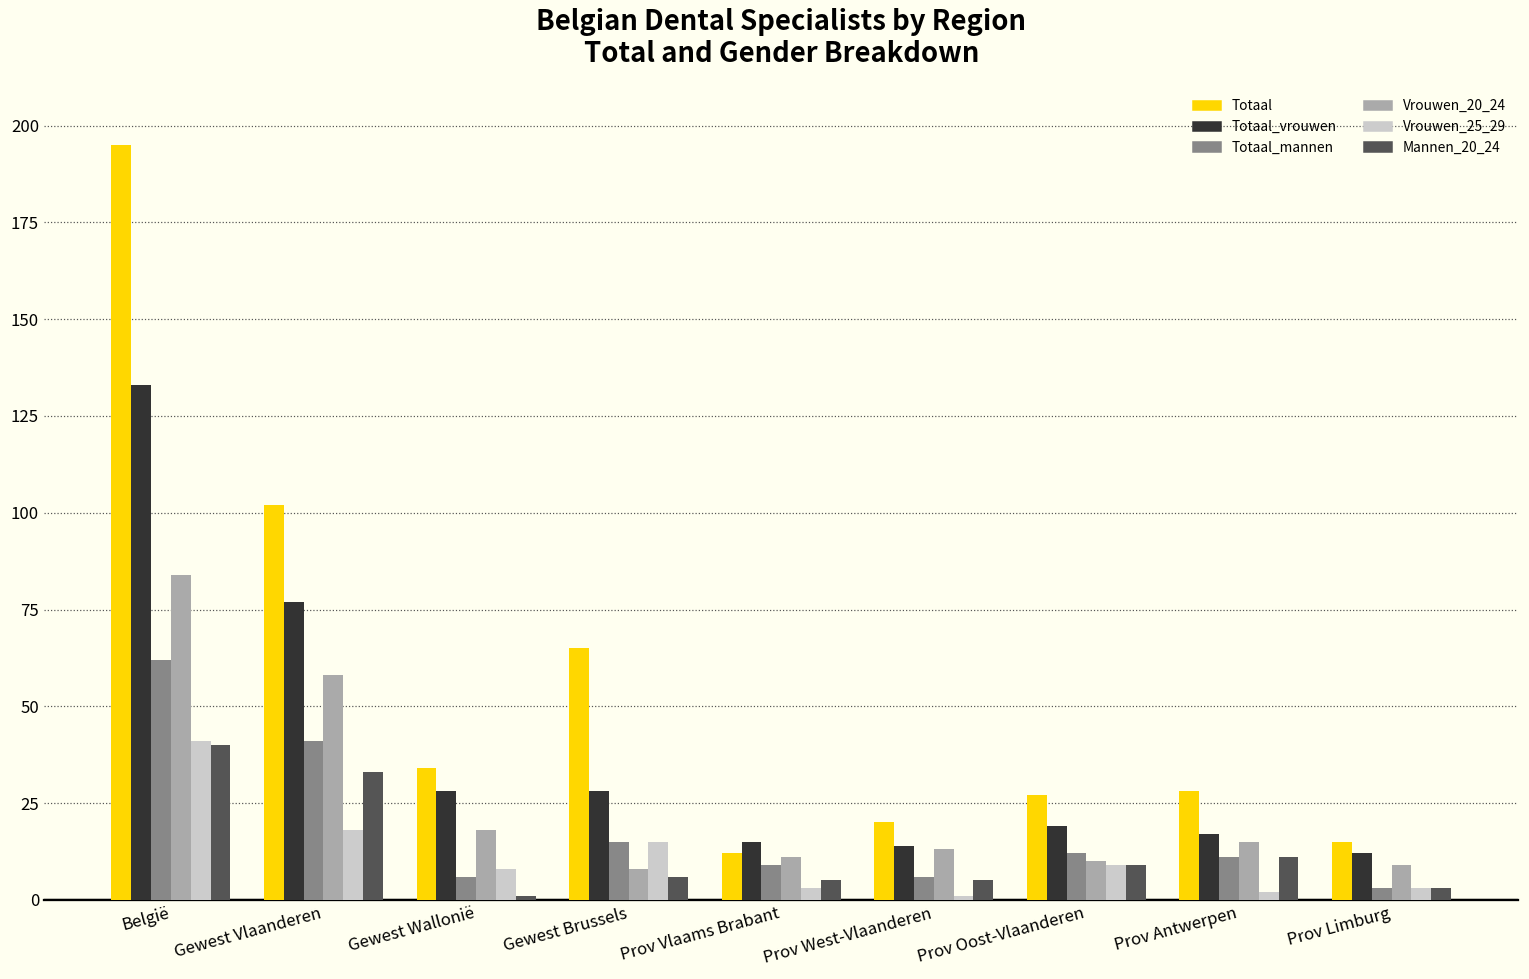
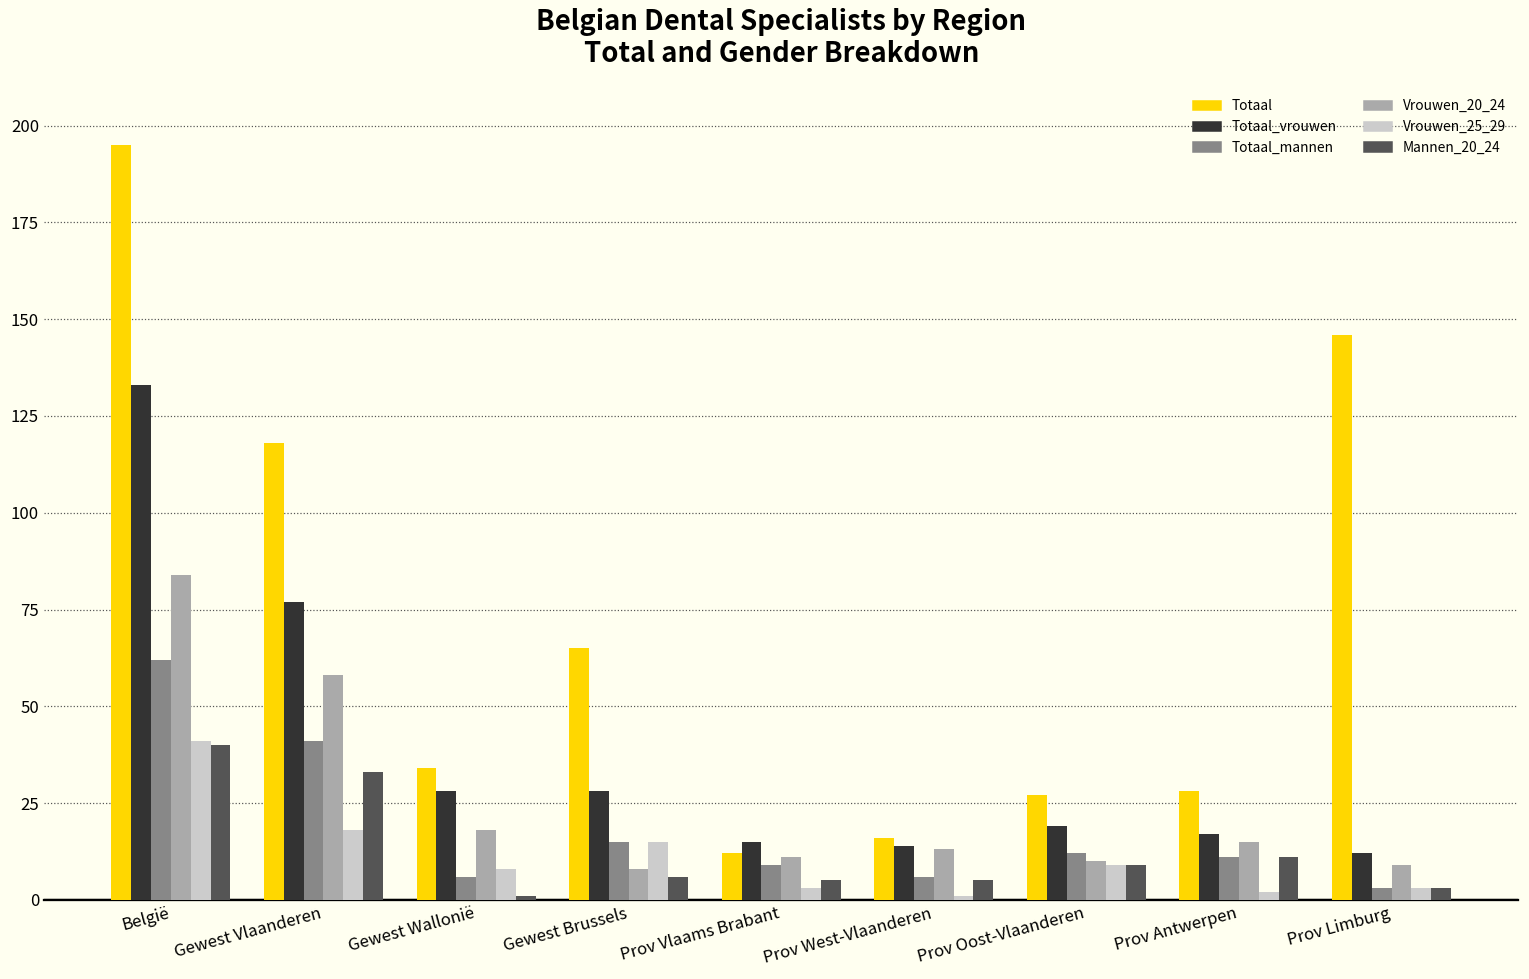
  {
    "Totaal": {
      "België": 195,
-     "Gewest Vlaanderen": 102,
+     "Gewest Vlaanderen": 118,
      "Gewest Wallonië": 34,
      "Gewest Brussels": 65,
      "Prov Vlaams Brabant": 12,
-     "Prov West-Vlaanderen": 20,
+     "Prov West-Vlaanderen": 16,
      "Prov Oost-Vlaanderen": 27,
      "Prov Antwerpen": 28,
-     "Prov Limburg": 15
+     "Prov Limburg": 146
    }
  }
